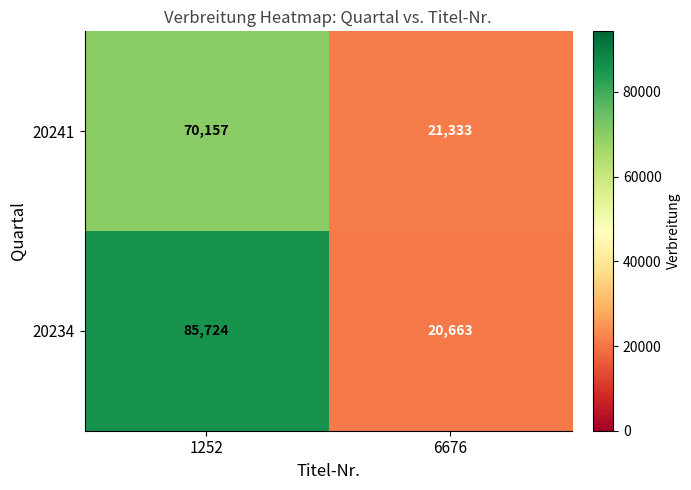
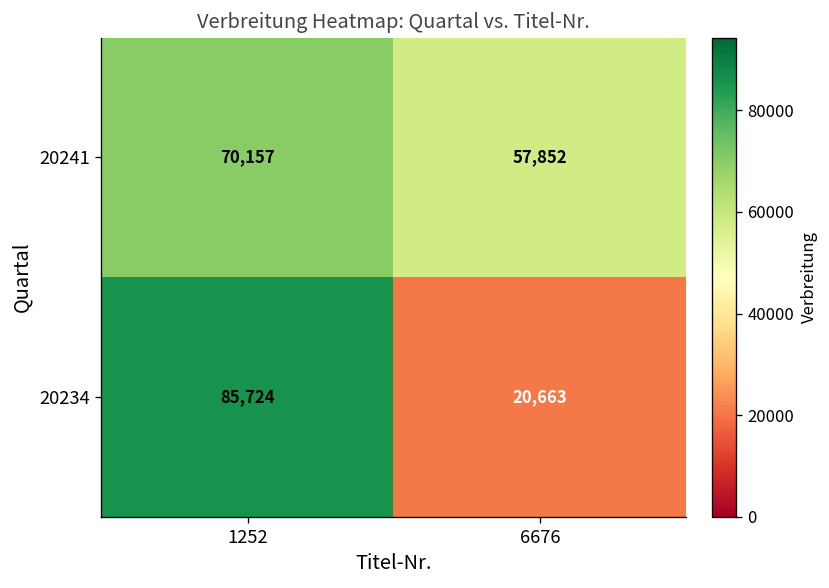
  {
    "20241": {
      "1252": "70,157",
-     "6676": "21,333"
+     "6676": "57,852"
    },
    "20234": {
      "1252": "85,724",
      "6676": "20,663"
    }
  }
